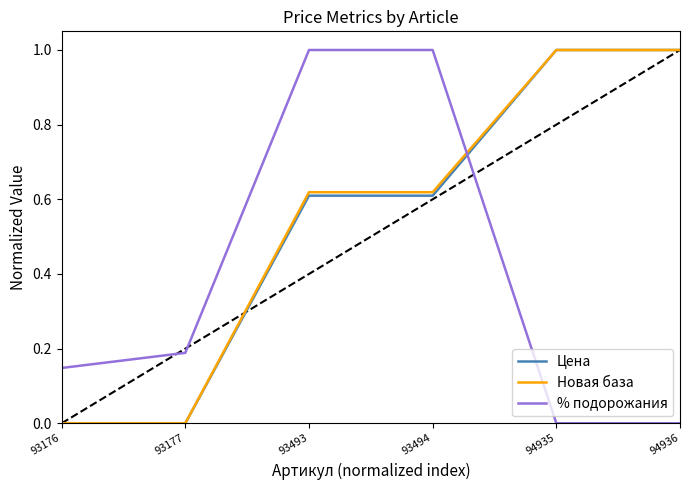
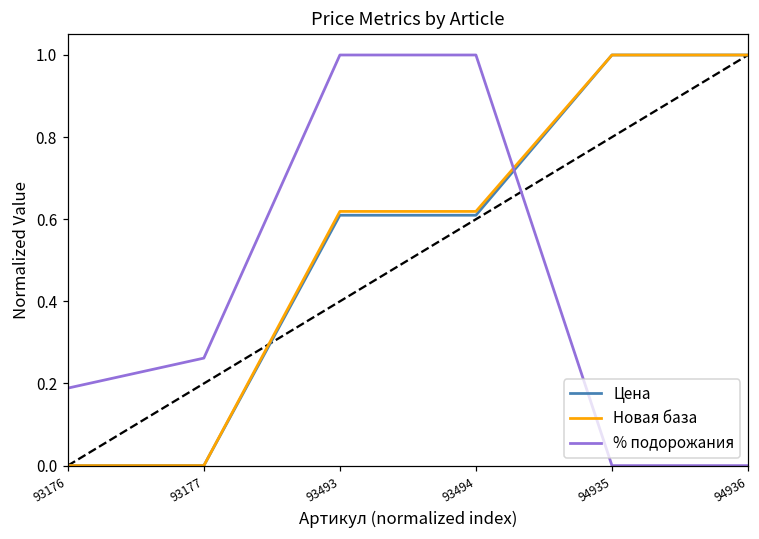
  {
    "Цена": {
      "93493": 0.61,
      "93494": 0.61
    },
    "Новая база": {
      "93493": 0.62,
      "93494": 0.62
    },
    "% подорожания": {
-     "93176": 0.15,
-     "93177": 0.19,
+     "93176": 0.19,
+     "93177": 0.26,
      "93493": 1.00,
      "93494": 1.00,
      "94935": 0.00,
      "94936": 0.00
    }
  }
